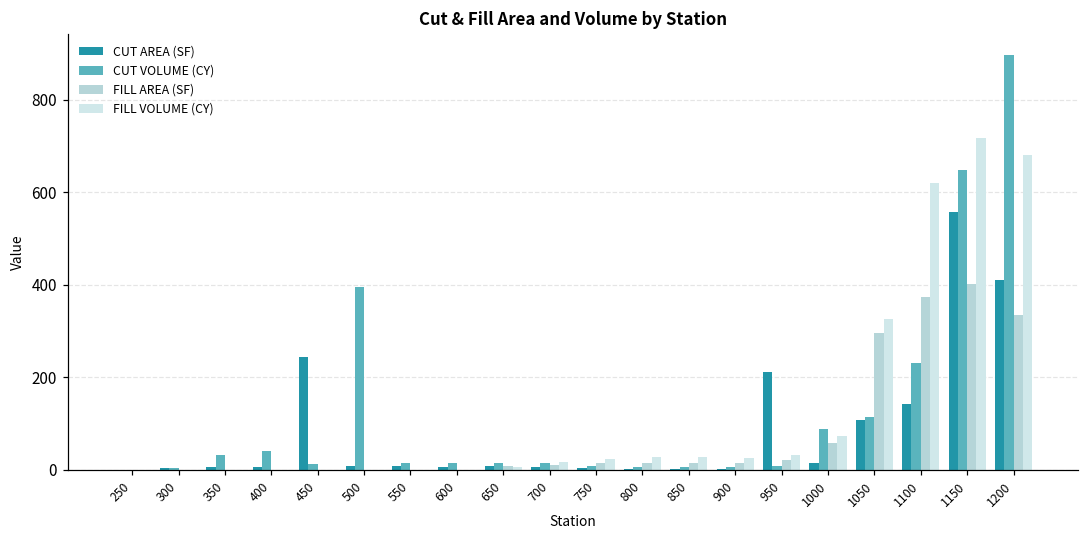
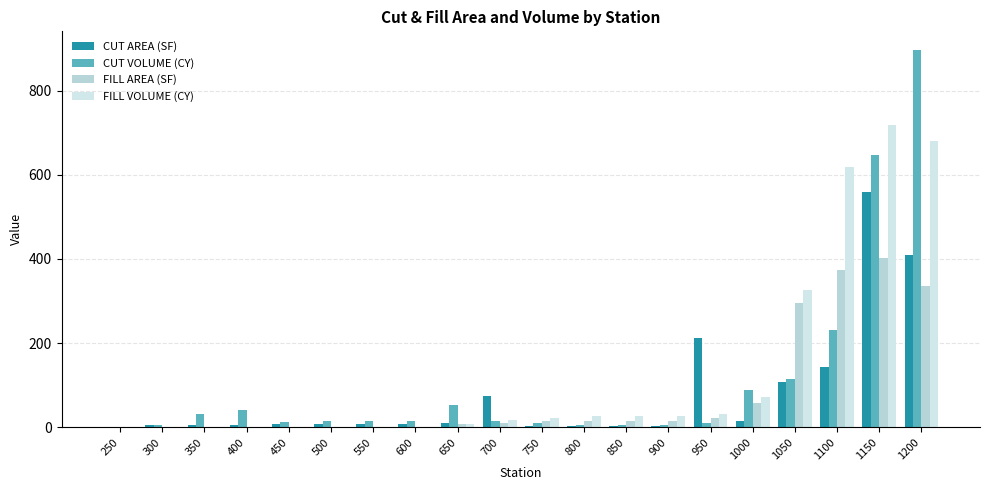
  {
    "CUT AREA (SF)": {
      "250": 0,
      "350": 10,
      "400": 10,
-     "450": 250,
+     "450": 10,
      "500": 10,
      "550": 10,
      "600": 10,
      "650": 10,
-     "700": 10,
+     "700": 80,
      "950": 210,
      "1000": 20,
      "1050": 110,
      "1100": 140,
      "1150": 560,
      "1200": 410
    },
    "CUT VOLUME (CY)": {
      "250": 0,
      "350": 30,
      "400": 40,
      "450": 10,
-     "500": 400,
+     "500": 10,
      "550": 20,
      "600": 10,
-     "650": 20,
+     "650": 50,
      "700": 10,
      "750": 10,
      "800": 10,
      "850": 10,
      "900": 10,
      "950": 10,
      "1000": 90,
      "1050": 120,
      "1100": 230,
      "1150": 650,
      "1200": 900
    }
  }
